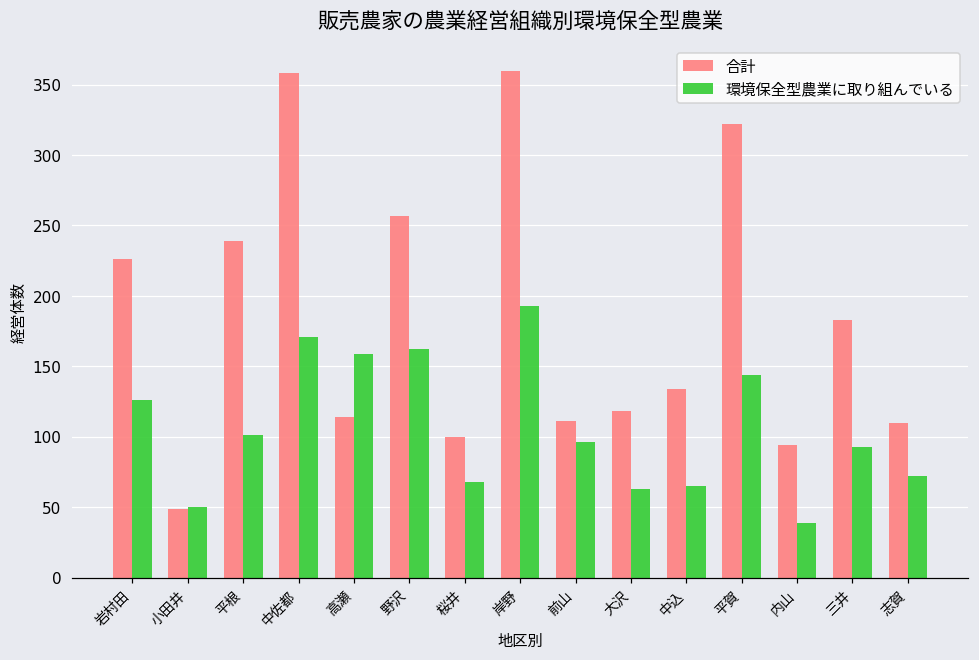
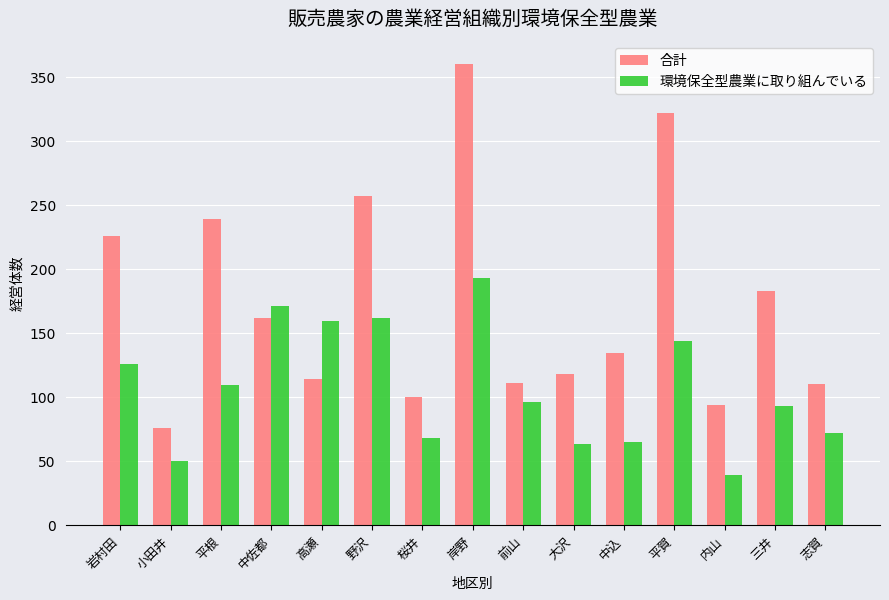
  {
    "合計": {
      "岩村田": 226,
-     "小田井": 49,
+     "小田井": 76,
      "平根": 239,
-     "中佐都": 358,
+     "中佐都": 162,
      "高瀬": 114,
      "野沢": 257,
      "桜井": 100,
      "岸野": 360,
      "前山": 111,
      "大沢": 118,
      "中込": 134,
      "平賀": 322,
      "内山": 94,
      "三井": 183,
      "志賀": 110
    },
    "環境保全型農業に取り組んでいる": {
      "岩村田": 126,
      "小田井": 50,
-     "平根": 101,
+     "平根": 109,
      "中佐都": 171,
      "高瀬": 159,
      "野沢": 162,
      "桜井": 68,
      "岸野": 193,
      "前山": 96,
      "大沢": 63,
      "中込": 65,
      "平賀": 144,
      "内山": 39,
      "三井": 93,
      "志賀": 72
    }
  }
